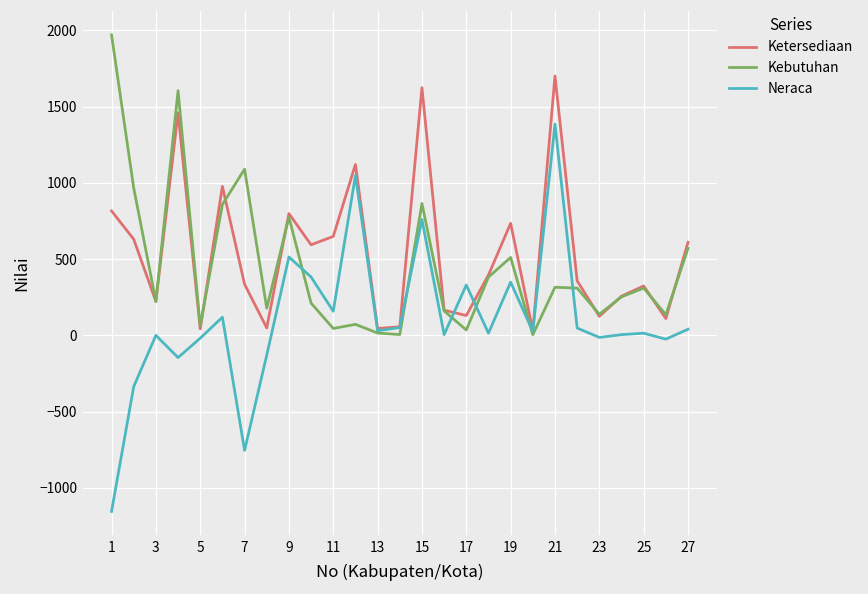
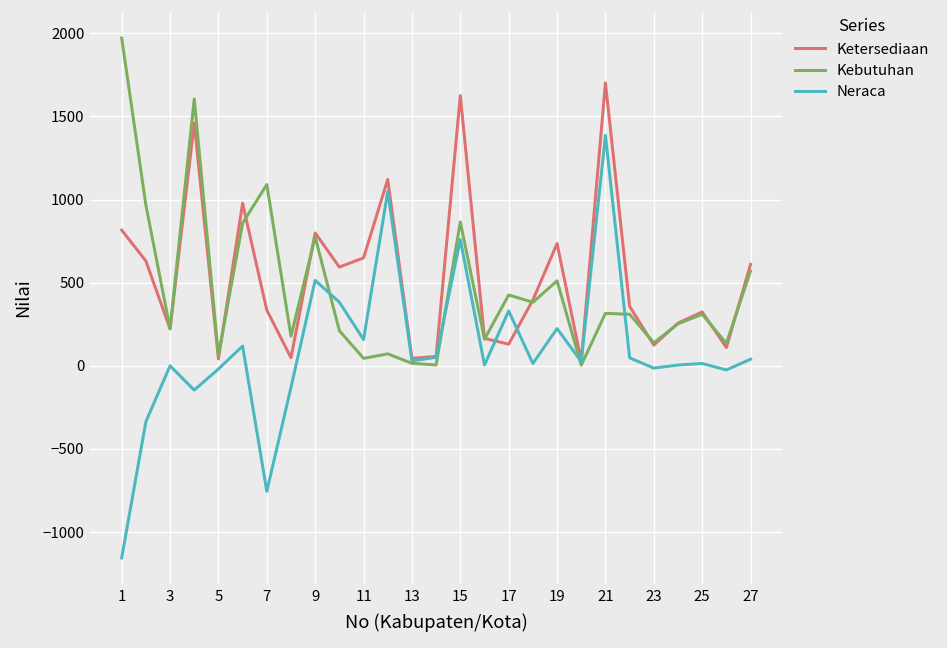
  {
    "Ketersediaan": {
      "1": 820,
      "5": 40,
      "7": 340,
      "9": 800,
      "11": 650,
      "15": 1630,
      "17": 130,
      "19": 740,
      "21": 1700,
      "27": 610
    },
    "Kebutuhan": {
      "1": 1970,
      "5": 60,
      "7": 1090,
      "9": 780,
      "11": 50,
      "15": 870,
-     "17": 40,
+     "17": 430,
      "19": 510,
      "21": 320,
      "27": 570
    },
    "Neraca": {
      "1": -1160,
      "3": 0,
      "5": -20,
      "7": -760,
      "9": 510,
      "11": 160,
      "15": 760,
      "17": 330,
-     "19": 350,
+     "19": 220,
      "21": 1390,
      "23": -10,
      "25": 10,
      "27": 40
    }
  }
